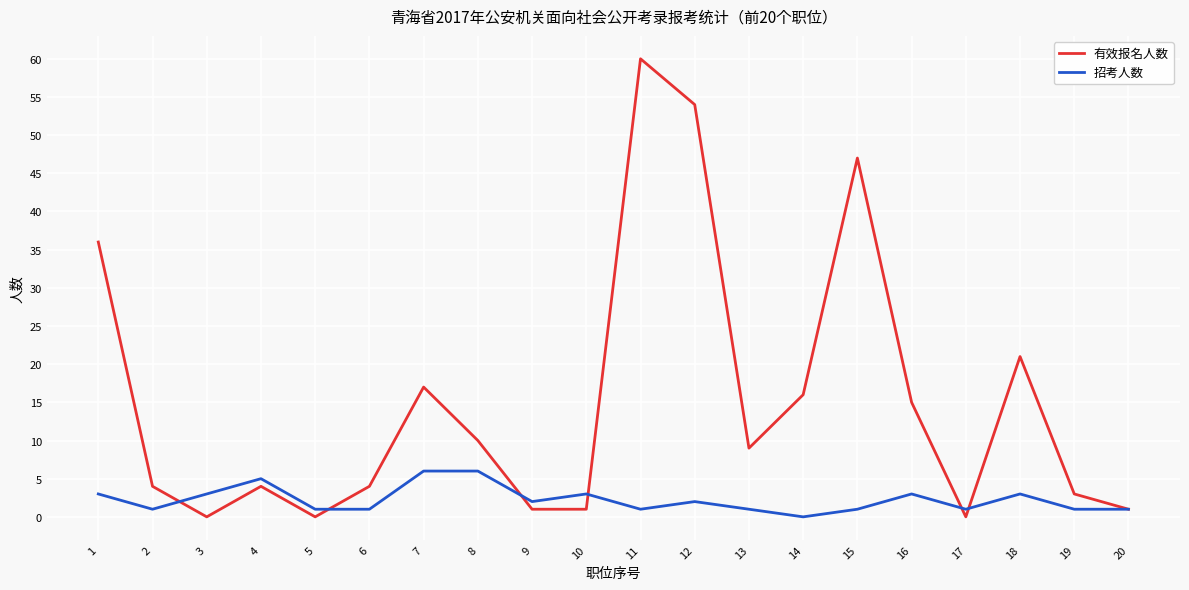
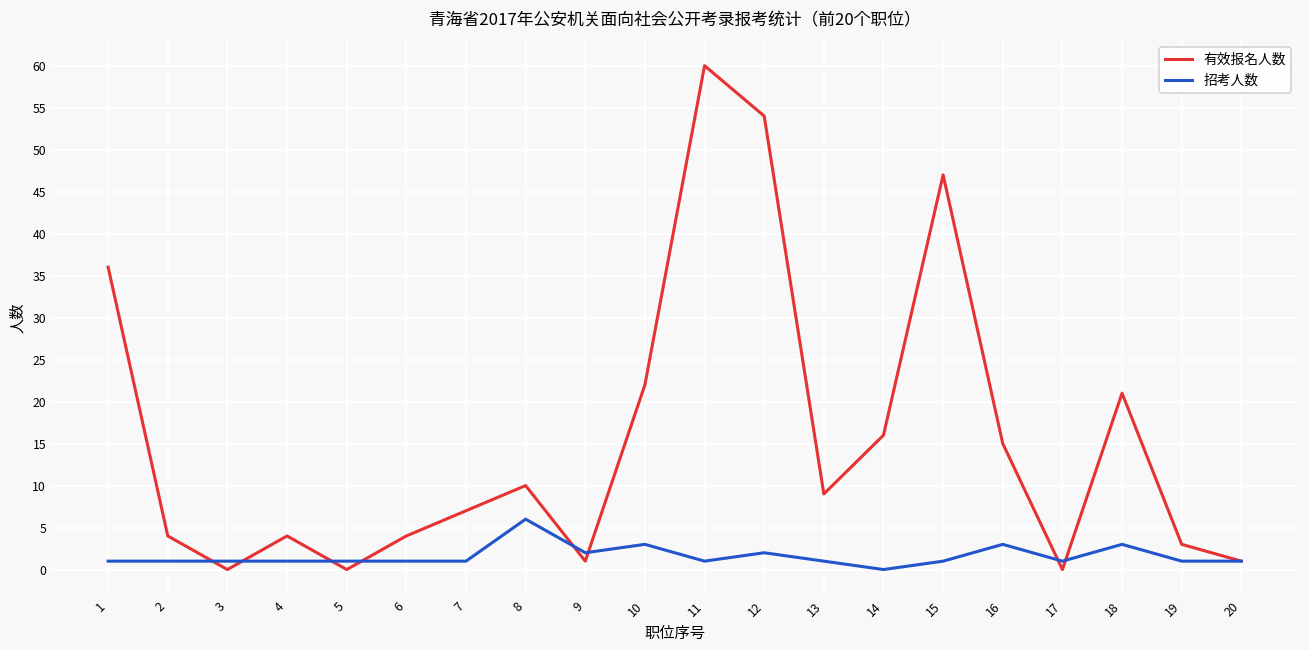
  {
    "有效报名人数": {
      "1": 36,
      "2": 4,
      "3": 0,
      "4": 4,
      "5": 0,
      "6": 4,
-     "7": 17,
+     "7": 7,
      "8": 10,
      "9": 1,
-     "10": 1,
+     "10": 22,
      "11": 60,
      "12": 54,
      "13": 9,
      "14": 16,
      "15": 47,
      "16": 15,
      "17": 0,
      "18": 21,
      "19": 3
    },
    "招考人数": {
-     "1": 3,
+     "1": 1,
      "2": 1,
-     "3": 3,
-     "4": 5,
+     "3": 1,
+     "4": 1,
      "5": 1,
      "6": 1,
-     "7": 6,
+     "7": 1,
      "8": 6,
      "9": 2,
      "10": 3,
      "11": 1,
      "12": 2,
      "13": 1,
      "14": 0,
      "15": 1,
      "16": 3,
      "17": 1,
      "18": 3,
      "19": 1
    }
  }
